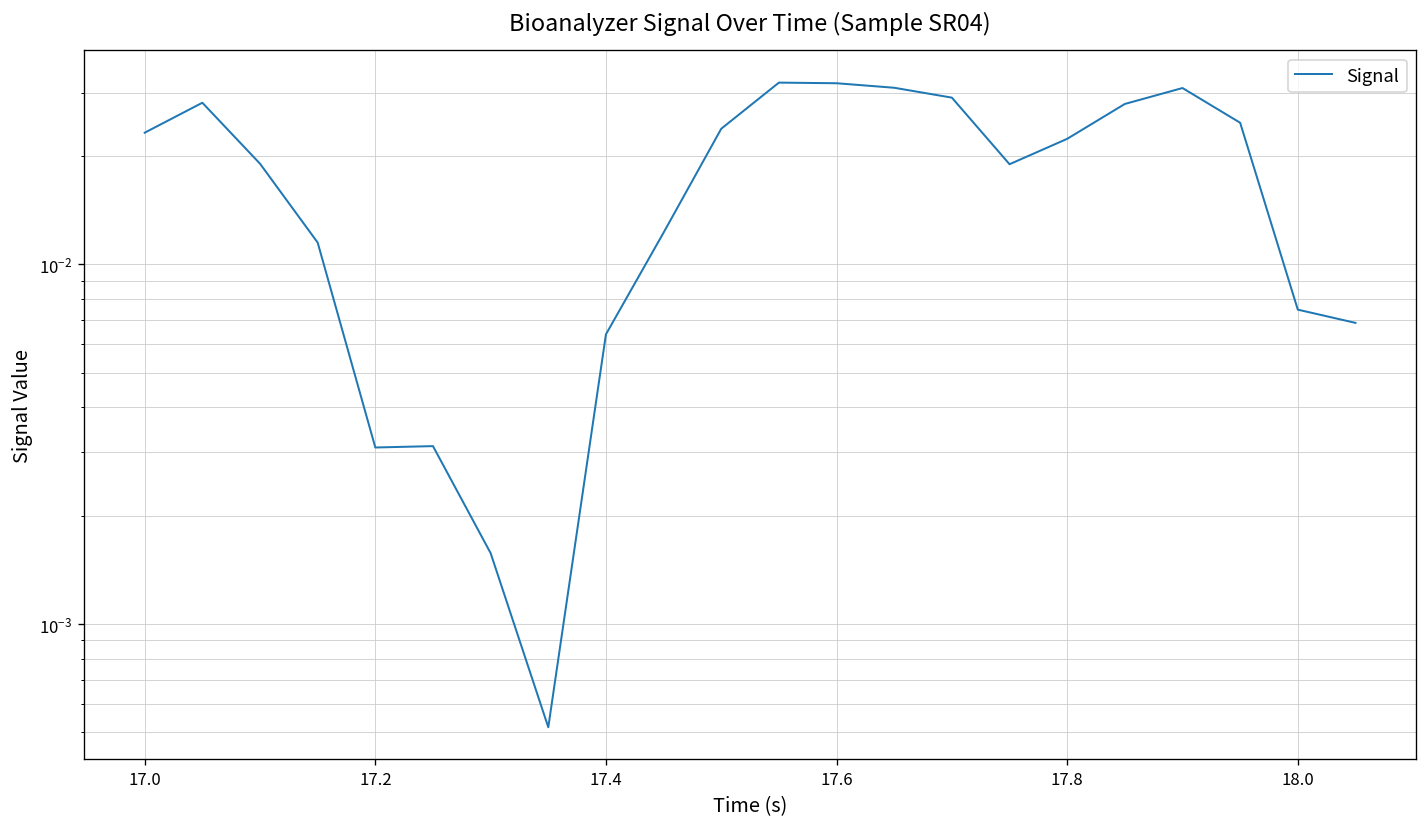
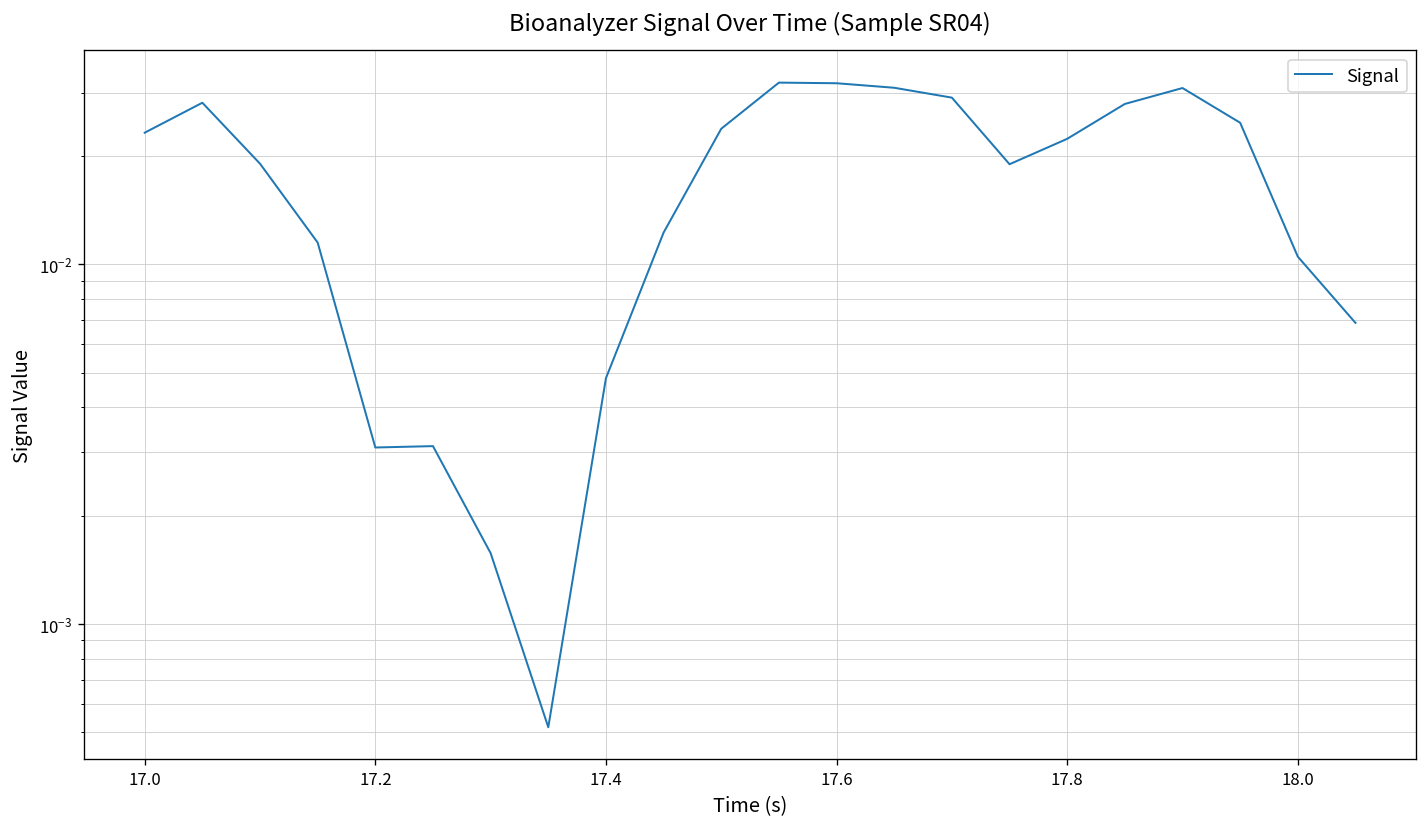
  {
    "17.0": 0.023,
    "17.2": 0.0031,
-   "17.4": 0.0064,
+   "17.4": 0.0048,
    "17.6": 0.032,
    "17.8": 0.022,
-   "18.0": 0.0075
+   "18.0": 0.0105
  }
